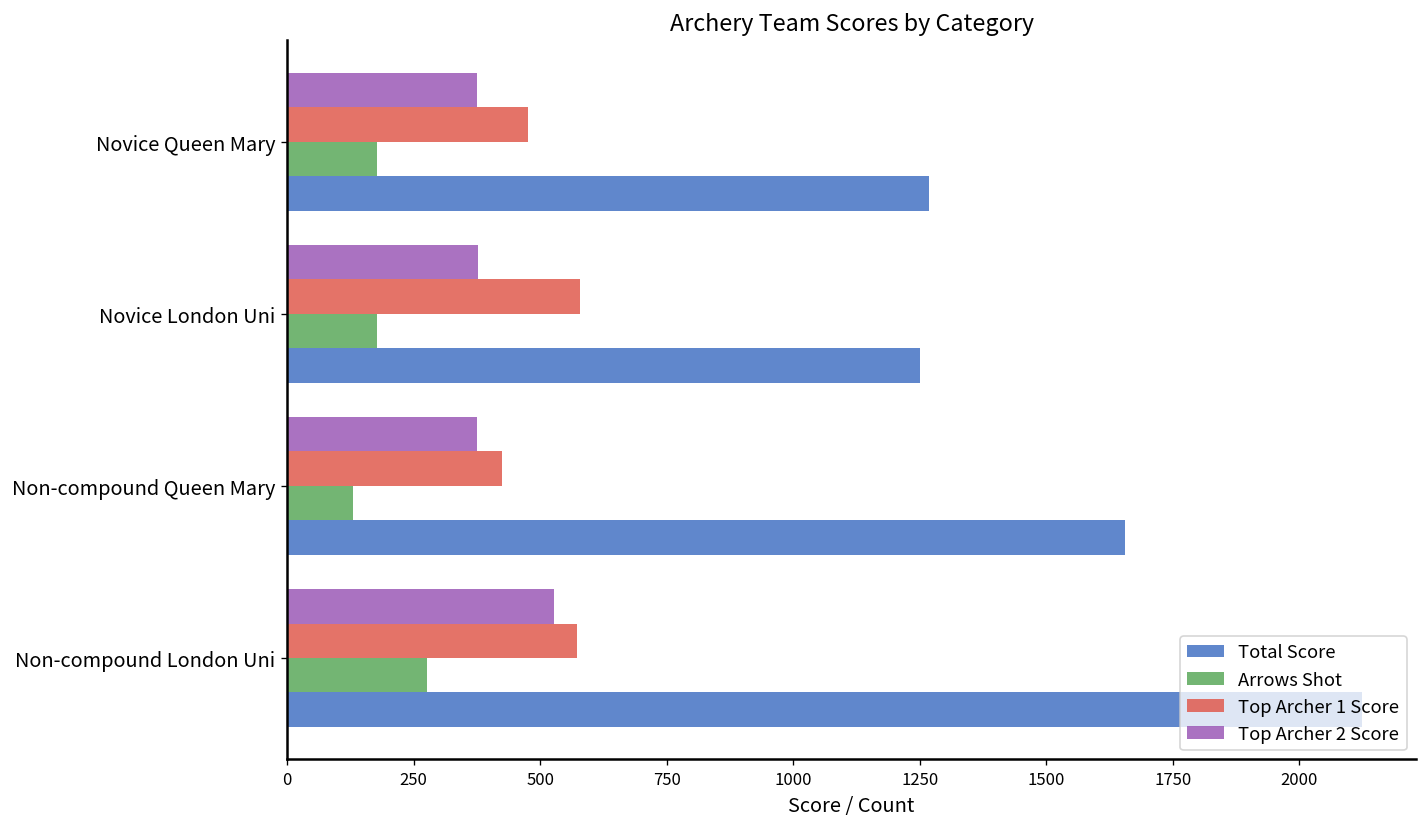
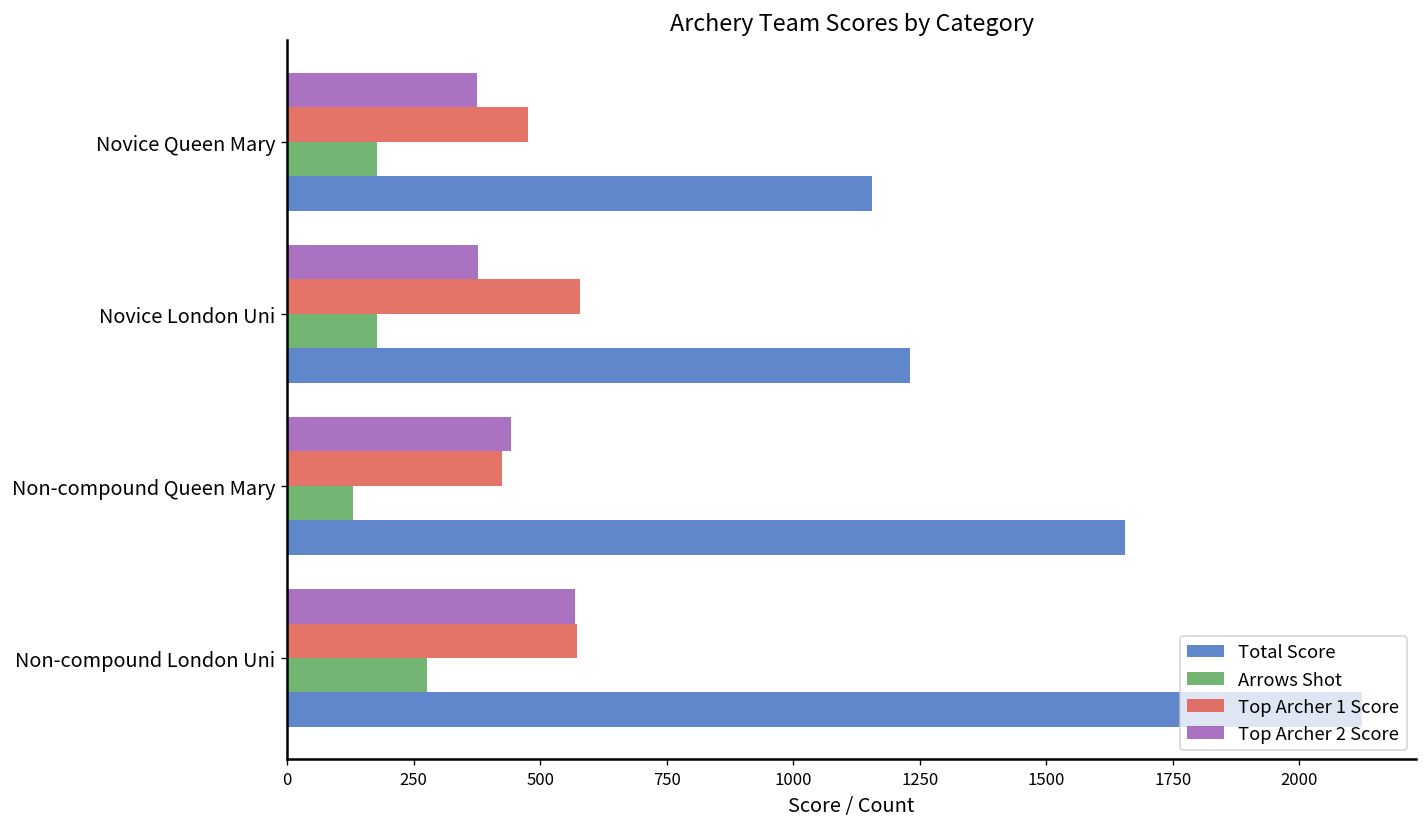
  {
    "Total Score": {
-     "Novice Queen Mary": 1270,
-     "Novice London Uni": 1250,
+     "Novice Queen Mary": 1160,
+     "Novice London Uni": 1230,
      "Non-compound Queen Mary": 1660
    },
    "Arrows Shot": {
      "Novice Queen Mary": 180,
      "Novice London Uni": 180,
      "Non-compound Queen Mary": 130,
      "Non-compound London Uni": 280
    },
    "Top Archer 1 Score": {
      "Novice Queen Mary": 480,
      "Novice London Uni": 580,
      "Non-compound Queen Mary": 430,
      "Non-compound London Uni": 570
    },
    "Top Archer 2 Score": {
      "Novice Queen Mary": 380,
      "Novice London Uni": 380,
-     "Non-compound Queen Mary": 380,
-     "Non-compound London Uni": 530
+     "Non-compound Queen Mary": 440,
+     "Non-compound London Uni": 570
    }
  }
